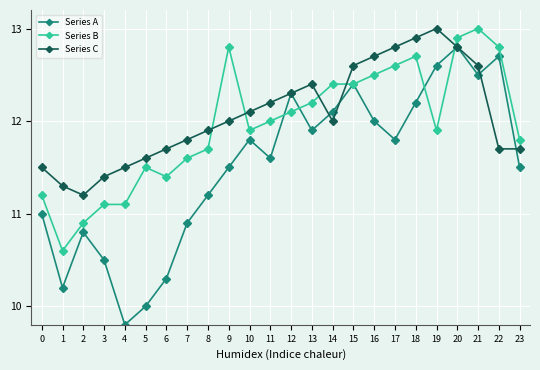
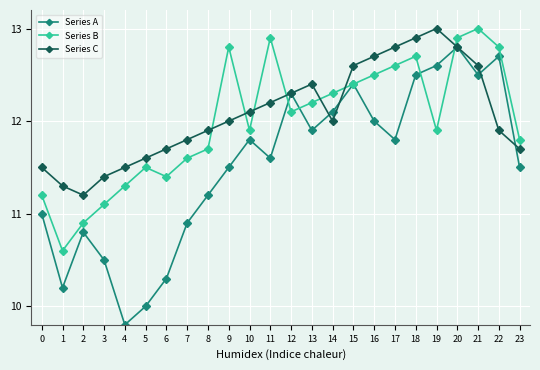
  {
    "Series A": {
      "0": 11.0,
      "1": 10.2,
      "2": 10.8,
      "3": 10.5,
      "4": 9.8,
      "5": 10.0,
      "6": 10.3,
      "7": 10.9,
      "8": 11.2,
      "9": 11.5,
      "10": 11.8,
      "11": 11.6,
      "13": 11.9,
      "14": 12.1,
      "16": 12.0,
      "17": 11.8,
-     "18": 12.2,
+     "18": 12.5,
      "19": 12.6,
      "21": 12.5,
      "22": 12.7,
      "23": 11.5
    },
    "Series B": {
      "0": 11.2,
      "1": 10.6,
      "2": 10.9,
      "3": 11.1,
-     "4": 11.1,
+     "4": 11.3,
      "5": 11.5,
      "6": 11.4,
      "7": 11.6,
      "8": 11.7,
      "9": 12.8,
      "10": 11.9,
-     "11": 12.0,
+     "11": 12.9,
      "12": 12.1,
      "13": 12.2,
-     "14": 12.4,
+     "14": 12.3,
      "16": 12.5,
      "17": 12.6,
      "18": 12.7,
      "19": 11.9,
      "20": 12.9,
      "21": 13.0,
      "22": 12.8,
      "23": 11.8
    },
    "Series C": {
      "0": 11.5,
      "1": 11.3,
      "2": 11.2,
      "3": 11.4,
      "4": 11.5,
      "5": 11.6,
      "6": 11.7,
      "7": 11.8,
      "8": 11.9,
      "9": 12.0,
      "10": 12.1,
      "11": 12.2,
      "13": 12.4,
      "14": 12.0,
      "15": 12.6,
      "16": 12.7,
      "17": 12.8,
      "18": 12.9,
      "19": 13.0,
      "21": 12.6,
-     "22": 11.7,
+     "22": 11.9,
      "23": 11.7
    }
  }
